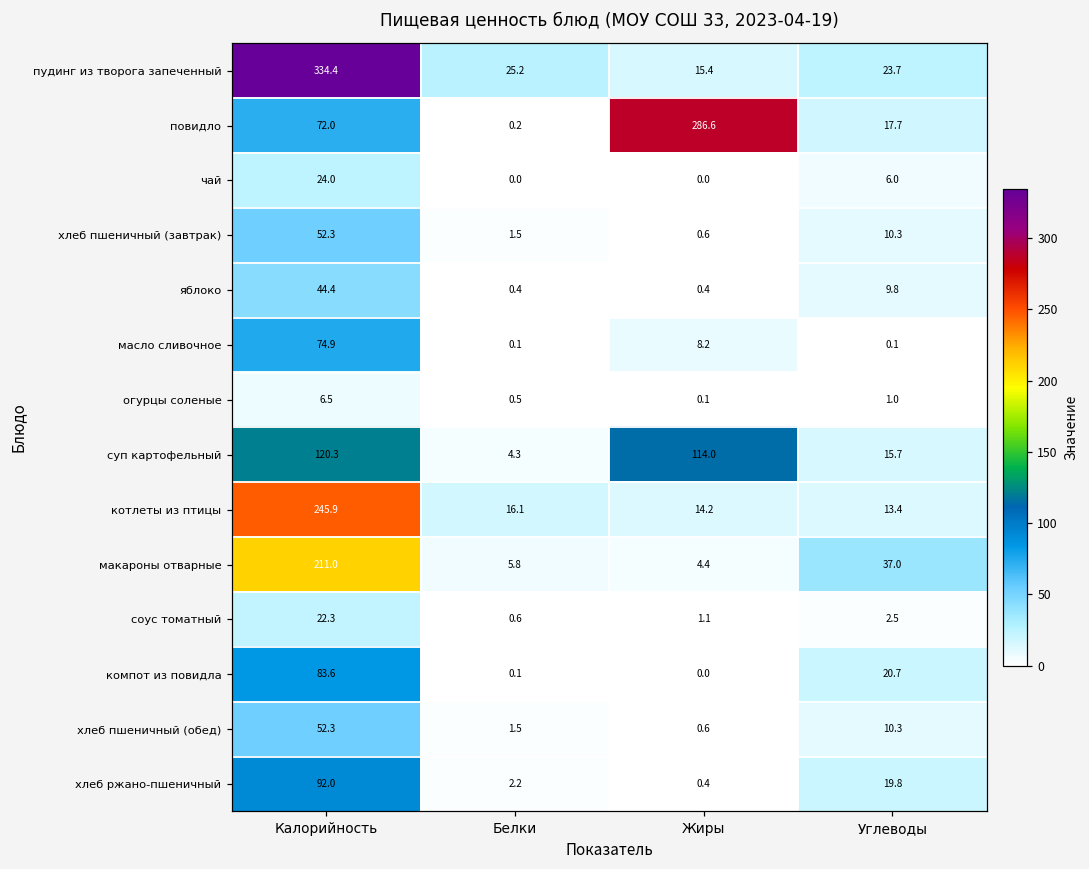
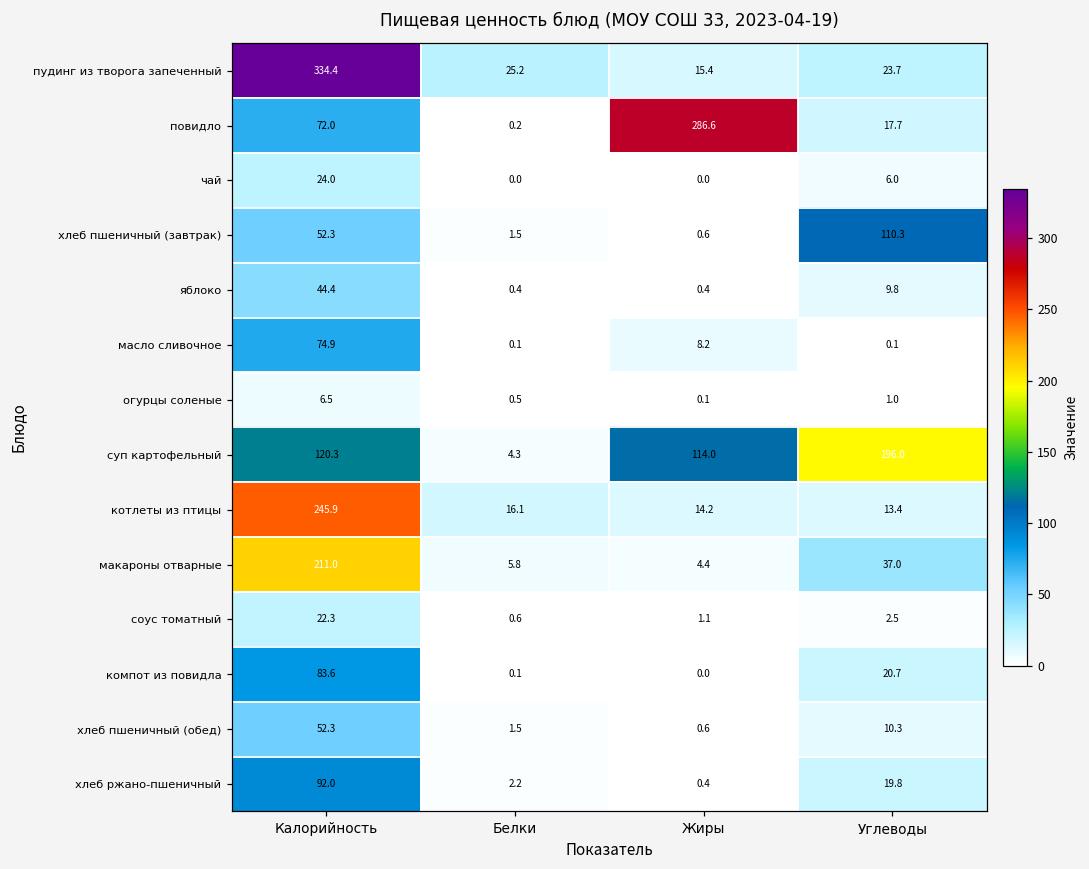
  {
    "пудинг из творога запеченный": {
      "Калорийность": 334.4,
      "Белки": 25.2,
      "Жиры": 15.4,
      "Углеводы": 23.7
    },
    "повидло": {
      "Калорийность": 72.0,
      "Белки": 0.2,
      "Жиры": 286.6,
      "Углеводы": 17.7
    },
    "чай": {
      "Калорийность": 24.0,
      "Белки": 0.0,
      "Жиры": 0.0,
      "Углеводы": 6.0
    },
    "хлеб пшеничный (завтрак)": {
      "Калорийность": 52.3,
      "Белки": 1.5,
      "Жиры": 0.6,
-     "Углеводы": 10.3
+     "Углеводы": 110.3
    },
    "яблоко": {
      "Калорийность": 44.4,
      "Белки": 0.4,
      "Жиры": 0.4,
      "Углеводы": 9.8
    },
    "масло сливочное": {
      "Калорийность": 74.9,
      "Белки": 0.1,
      "Жиры": 8.2,
      "Углеводы": 0.1
    },
    "огурцы соленые": {
      "Калорийность": 6.5,
      "Белки": 0.5,
      "Жиры": 0.1,
      "Углеводы": 1.0
    },
    "суп картофельный": {
      "Калорийность": 120.3,
      "Белки": 4.3,
      "Жиры": 114.0,
-     "Углеводы": 15.7
+     "Углеводы": 196.0
    },
    "котлеты из птицы": {
      "Калорийность": 245.9,
      "Белки": 16.1,
      "Жиры": 14.2,
      "Углеводы": 13.4
    },
    "макароны отварные": {
      "Калорийность": 211.0,
      "Белки": 5.8,
      "Жиры": 4.4,
      "Углеводы": 37.0
    },
    "соус томатный": {
      "Калорийность": 22.3,
      "Белки": 0.6,
      "Жиры": 1.1,
      "Углеводы": 2.5
    },
    "компот из повидла": {
      "Калорийность": 83.6,
      "Белки": 0.1,
      "Жиры": 0.0,
      "Углеводы": 20.7
    },
    "хлеб пшеничный (обед)": {
      "Калорийность": 52.3,
      "Белки": 1.5,
      "Жиры": 0.6,
      "Углеводы": 10.3
    },
    "хлеб ржано-пшеничный": {
      "Калорийность": 92.0,
      "Белки": 2.2,
      "Жиры": 0.4,
      "Углеводы": 19.8
    }
  }
